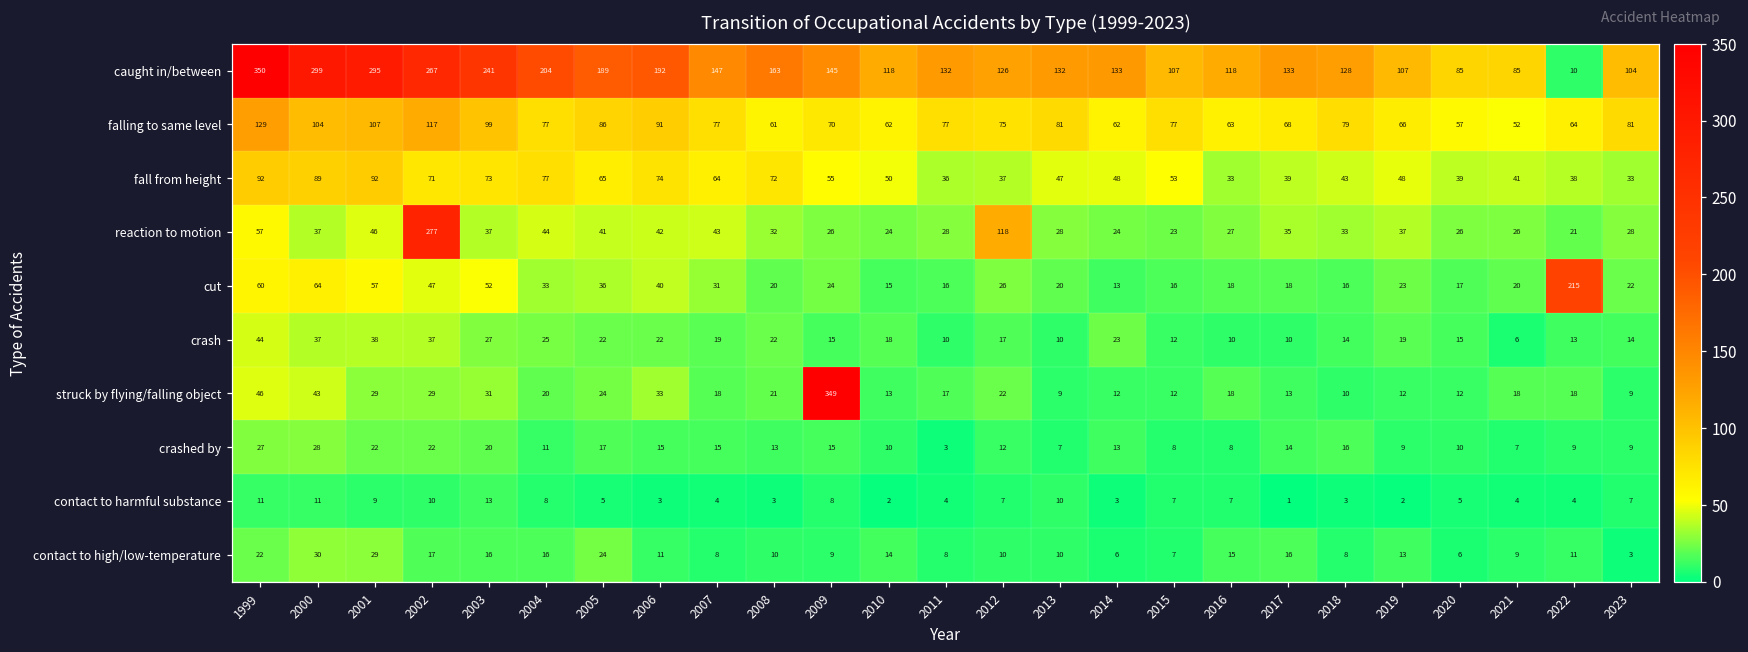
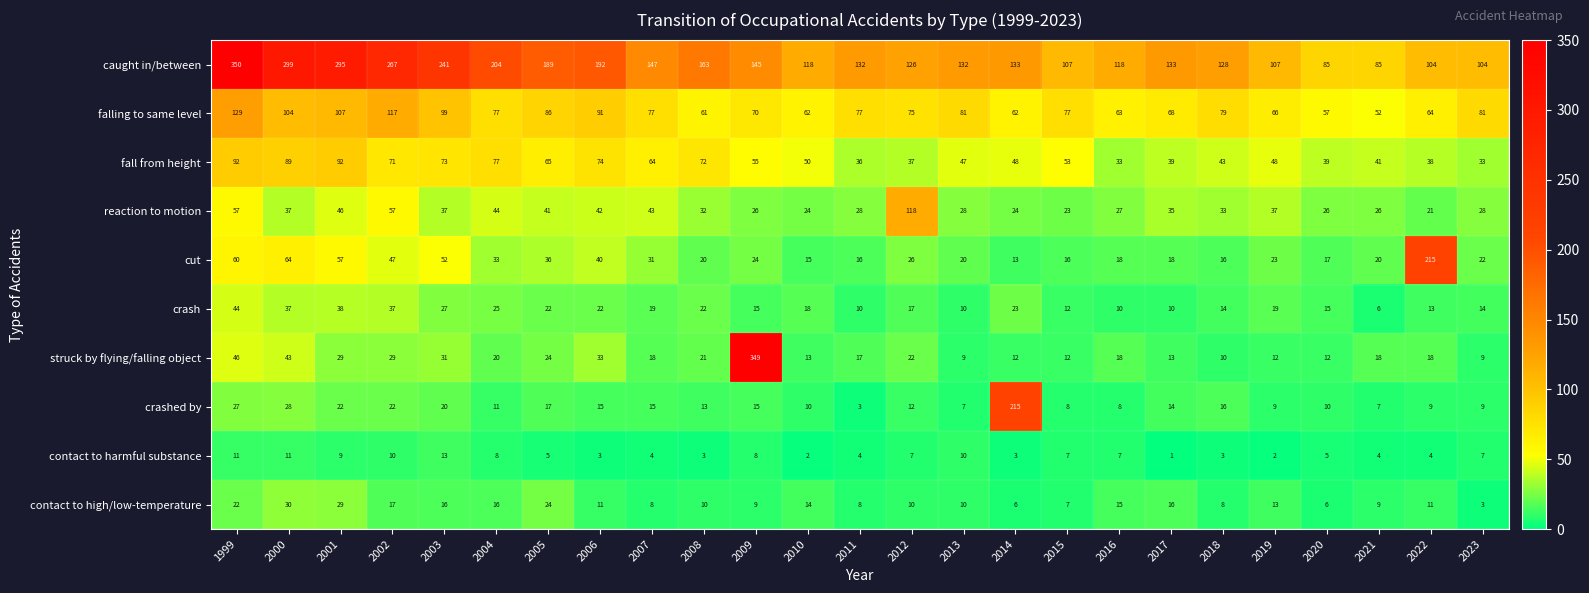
  {
    "caught in/between": {
      "1999": 350,
      "2000": 299,
      "2001": 295,
      "2002": 267,
      "2003": 241,
      "2004": 204,
      "2005": 189,
      "2006": 192,
      "2007": 147,
      "2008": 163,
      "2009": 145,
      "2010": 118,
      "2011": 132,
      "2012": 126,
      "2013": 132,
      "2014": 133,
      "2015": 107,
      "2016": 118,
      "2017": 133,
      "2018": 128,
      "2019": 107,
      "2020": 85,
      "2021": 85,
-     "2022": 10,
+     "2022": 104,
      "2023": 104
    },
    "reaction to motion": {
      "1999": 57,
      "2000": 37,
      "2001": 46,
-     "2002": 277,
+     "2002": 57,
      "2003": 37,
      "2004": 44,
      "2005": 41,
      "2006": 42,
      "2007": 43,
      "2008": 32,
      "2009": 26,
      "2010": 24,
      "2011": 28,
      "2012": 118,
      "2013": 28,
      "2014": 24,
      "2015": 23,
      "2016": 27,
      "2017": 35,
      "2018": 33,
      "2019": 37,
      "2020": 26,
      "2021": 26,
      "2022": 21,
      "2023": 28
    },
    "crashed by": {
      "1999": 27,
      "2000": 28,
      "2001": 22,
      "2002": 22,
      "2003": 20,
      "2004": 11,
      "2005": 17,
      "2006": 15,
      "2007": 15,
      "2008": 13,
      "2009": 15,
      "2010": 10,
      "2011": 3,
      "2012": 12,
      "2013": 7,
-     "2014": 13,
+     "2014": 215,
      "2015": 8,
      "2016": 8,
      "2017": 14,
      "2018": 16,
      "2019": 9,
      "2020": 10,
      "2021": 7,
      "2022": 9,
      "2023": 9
    }
  }
